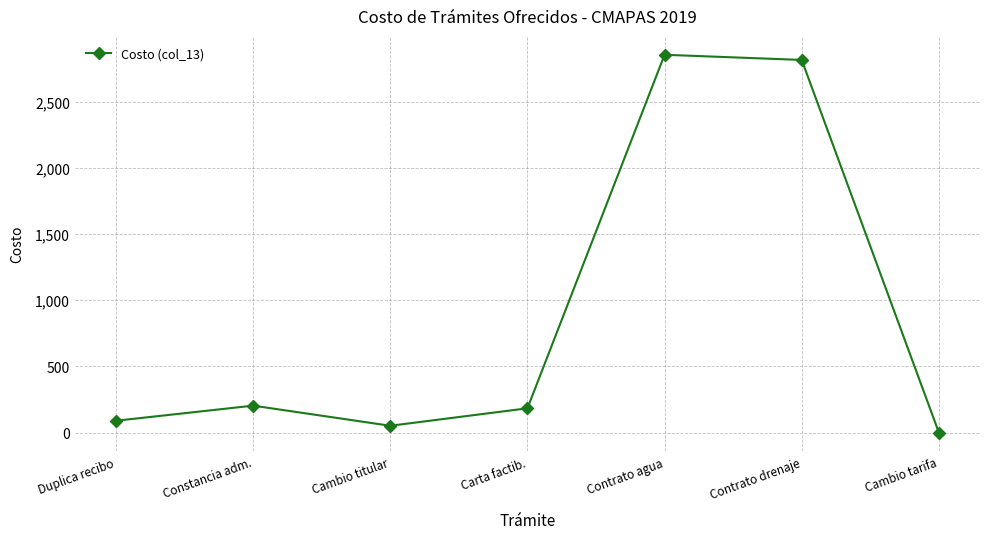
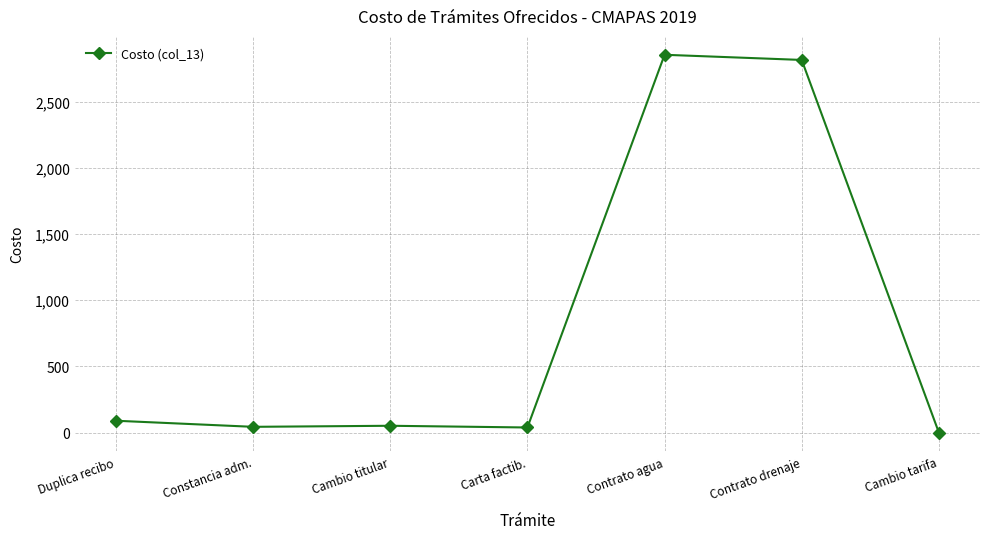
  {
    "Duplica recibo": "90",
-   "Constancia adm.": "200",
+   "Constancia adm.": "40",
    "Cambio titular": "50",
-   "Carta factib.": "180",
+   "Carta factib.": "40",
    "Contrato agua": "2,850",
    "Contrato drenaje": "2,820",
    "Cambio tarifa": "0"
  }
